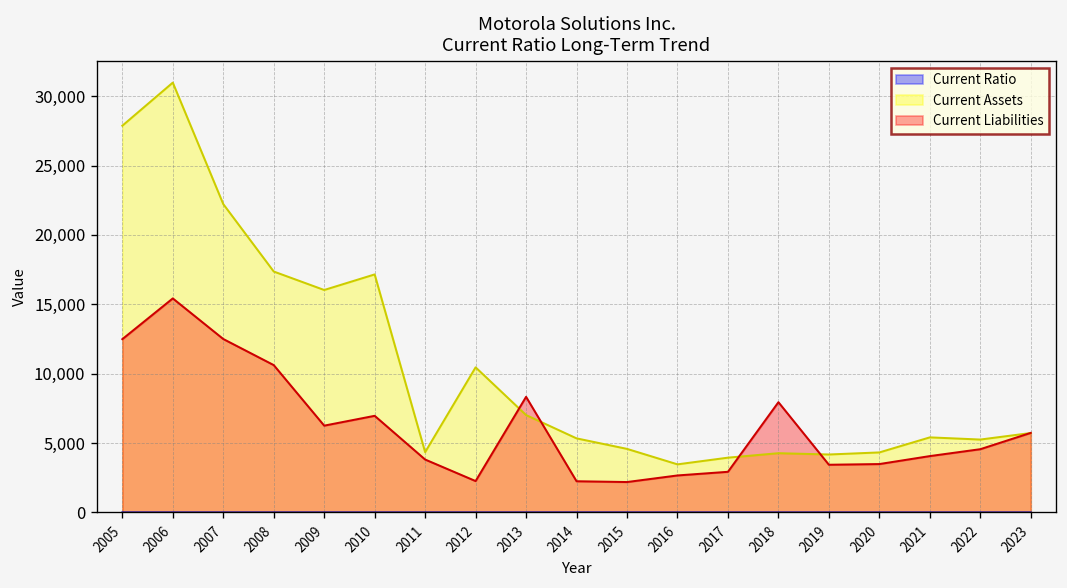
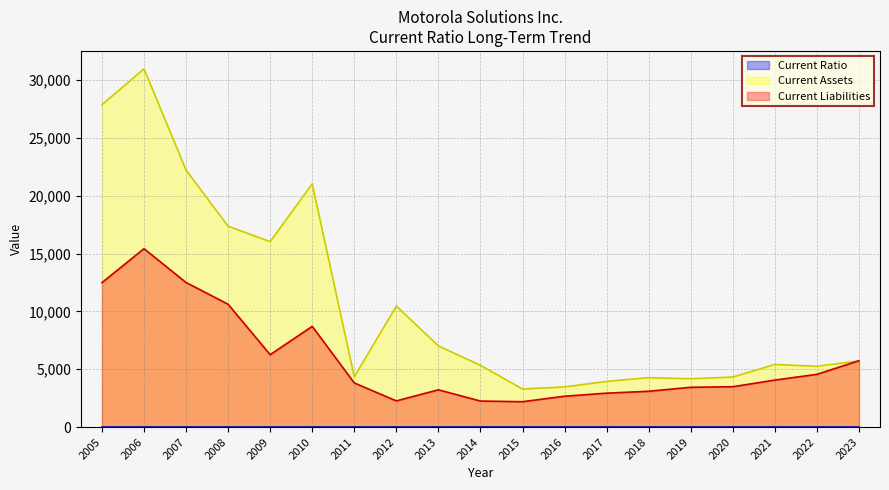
  {
    "Current Ratio": {
      "2005": "0",
      "2006": "0",
      "2007": "0",
      "2008": "0",
      "2009": "0",
      "2010": "0",
      "2011": "0",
      "2012": "0",
      "2013": "0",
      "2014": "0",
      "2015": "0",
      "2016": "0",
      "2017": "0",
      "2018": "0",
      "2019": "0",
      "2020": "0",
      "2021": "0",
      "2022": "0",
      "2023": "0"
    },
    "Current Assets": {
      "2005": "27,900",
      "2006": "31,000",
      "2007": "22,200",
      "2008": "17,400",
      "2009": "16,000",
-     "2010": "17,200",
+     "2010": "21,000",
      "2011": "4,300",
      "2012": "10,500",
      "2013": "7,000",
      "2014": "5,300",
-     "2015": "4,600",
+     "2015": "3,300",
      "2016": "3,500",
      "2017": "4,000",
      "2018": "4,300",
      "2019": "4,200",
      "2020": "4,300",
      "2021": "5,400",
      "2022": "5,300"
    },
    "Current Liabilities": {
      "2005": "12,500",
      "2006": "15,400",
      "2007": "12,500",
      "2008": "10,600",
      "2009": "6,300",
-     "2010": "7,000",
+     "2010": "8,700",
      "2011": "3,800",
      "2012": "2,300",
-     "2013": "8,300",
+     "2013": "3,200",
      "2014": "2,300",
      "2015": "2,200",
      "2016": "2,700",
      "2017": "2,900",
-     "2018": "7,900",
+     "2018": "3,100",
      "2019": "3,400",
      "2020": "3,500",
      "2021": "4,100",
      "2022": "4,600"
    }
  }
